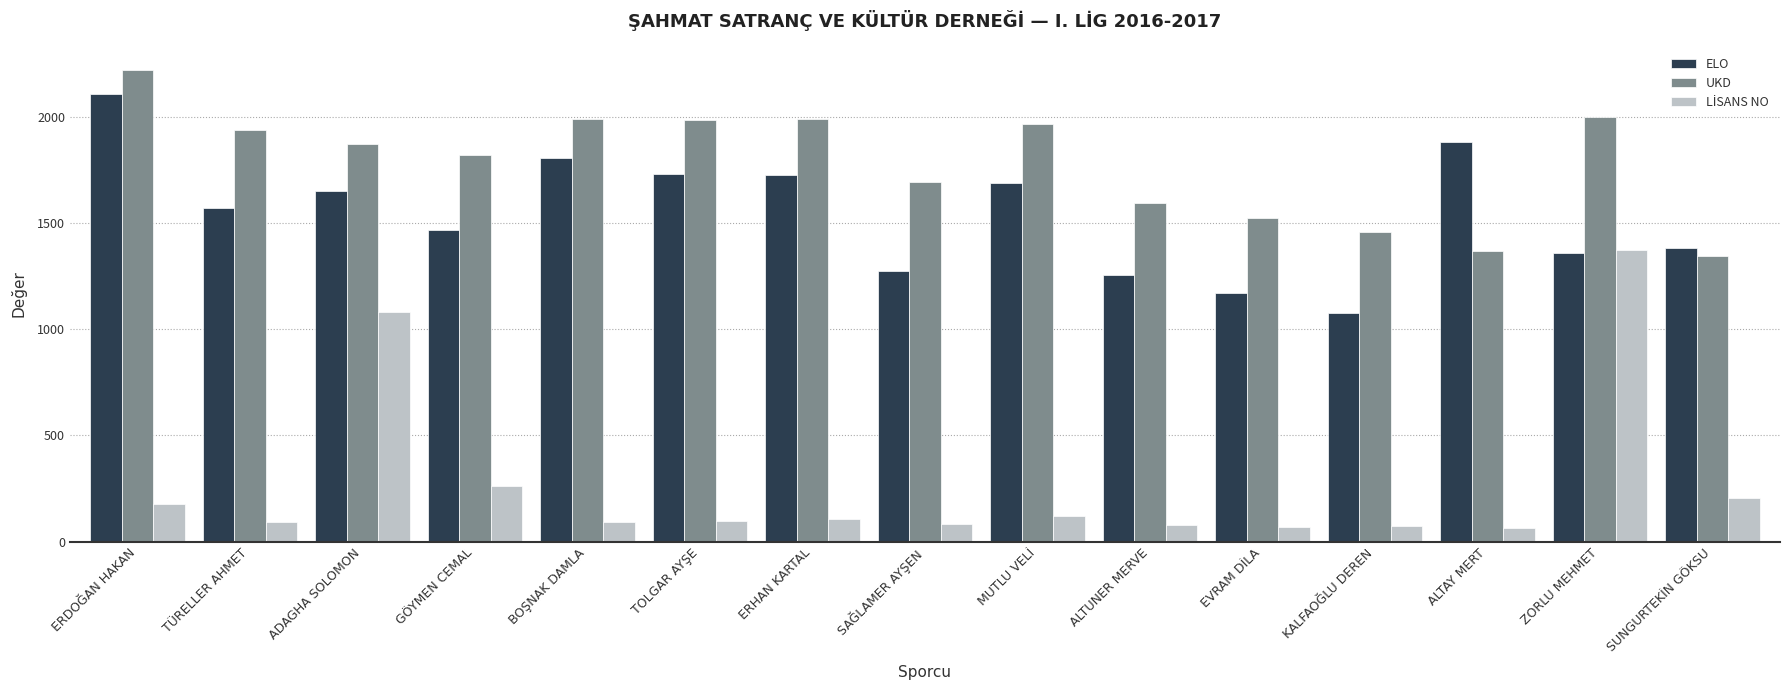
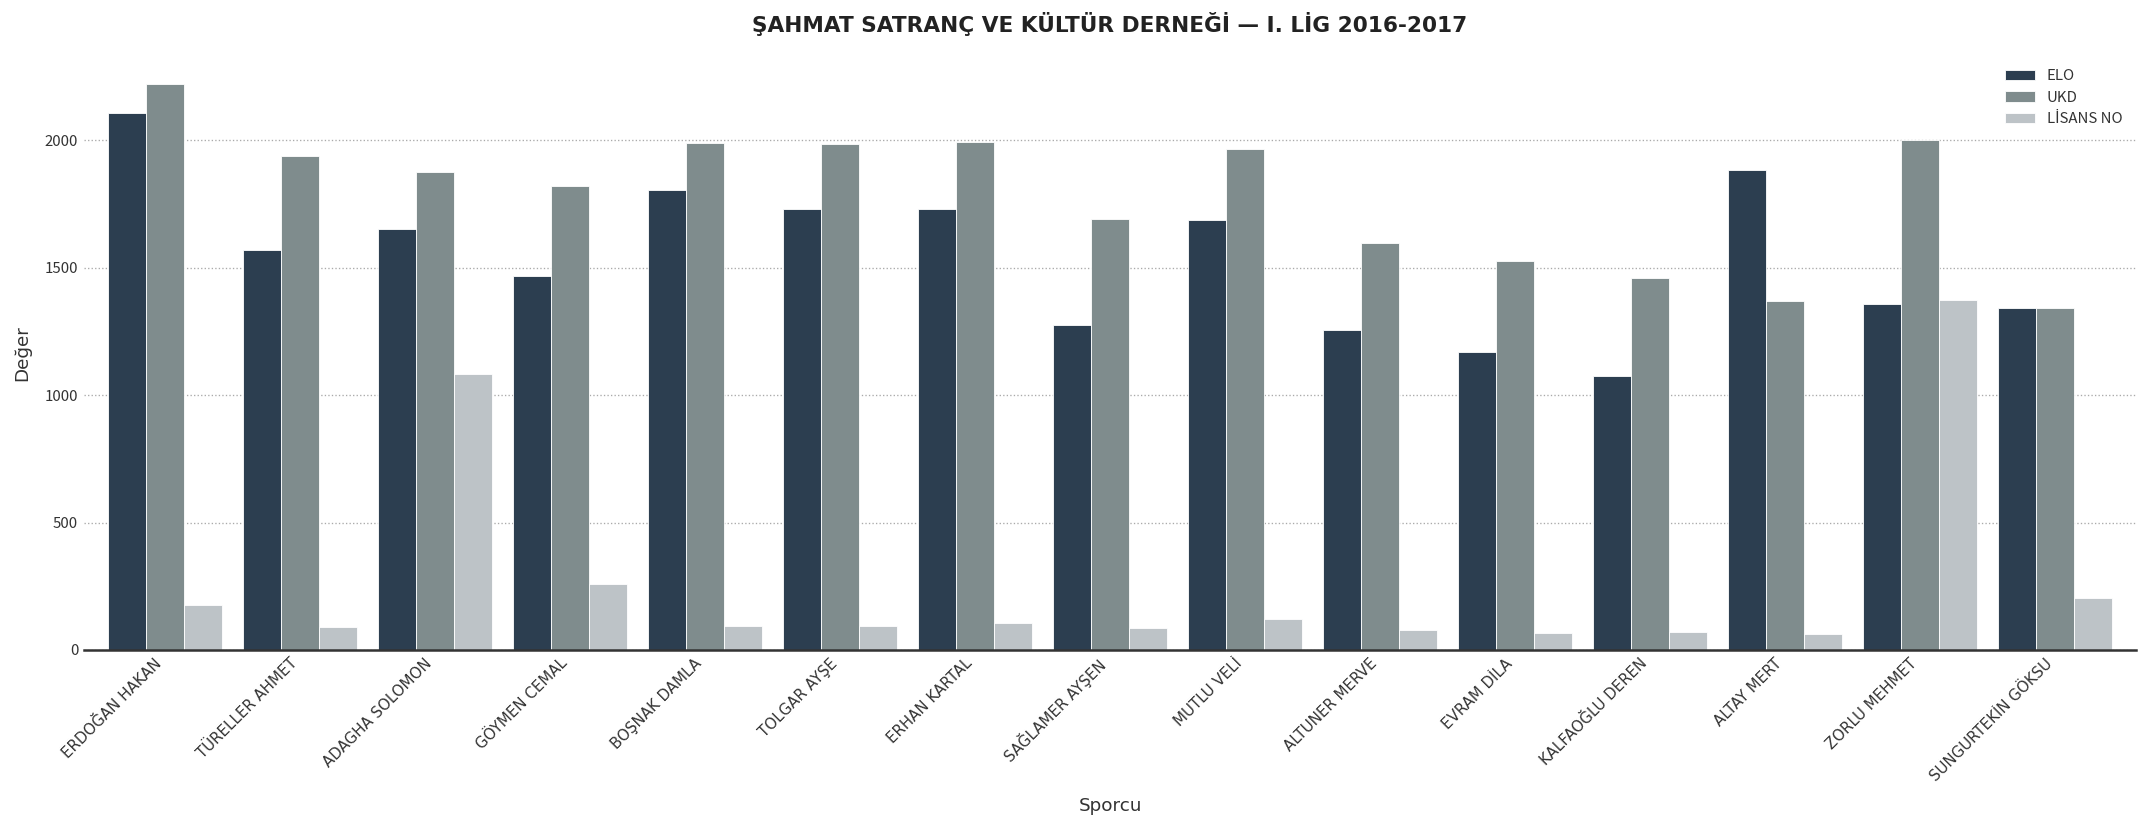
  {
    "ELO": {
      "ERDOĞAN HAKAN": 2110,
      "TÜRELLER AHMET": 1570,
      "ADAGHA SOLOMON": 1650,
      "GÖYMEN CEMAL": 1470,
      "BOŞNAK DAMLA": 1800,
      "TOLGAR AYŞE": 1730,
      "ERHAN KARTAL": 1730,
      "SAĞLAMER AYŞEN": 1270,
      "MUTLU VELİ": 1690,
      "ALTUNER MERVE": 1260,
      "EVRAM DİLA": 1170,
      "KALFAOĞLU DEREN": 1080,
      "ALTAY MERT": 1880,
      "ZORLU MEHMET": 1360,
-     "SUNGURTEKİN GÖKSU": 1380
+     "SUNGURTEKİN GÖKSU": 1340
    },
    "UKD": {
      "ERDOĞAN HAKAN": 2220,
      "TÜRELLER AHMET": 1940,
      "ADAGHA SOLOMON": 1870,
      "GÖYMEN CEMAL": 1820,
      "BOŞNAK DAMLA": 1990,
      "TOLGAR AYŞE": 1980,
      "ERHAN KARTAL": 1990,
      "SAĞLAMER AYŞEN": 1690,
      "MUTLU VELİ": 1970,
      "ALTUNER MERVE": 1600,
      "EVRAM DİLA": 1530,
      "KALFAOĞLU DEREN": 1460,
      "ALTAY MERT": 1370,
      "ZORLU MEHMET": 2000,
      "SUNGURTEKİN GÖKSU": 1340
    },
    "LİSANS NO": {
      "ERDOĞAN HAKAN": 180,
      "TÜRELLER AHMET": 90,
      "ADAGHA SOLOMON": 1080,
      "GÖYMEN CEMAL": 260,
      "BOŞNAK DAMLA": 90,
      "TOLGAR AYŞE": 100,
      "ERHAN KARTAL": 110,
      "SAĞLAMER AYŞEN": 90,
      "MUTLU VELİ": 120,
      "ALTUNER MERVE": 80,
      "EVRAM DİLA": 70,
      "KALFAOĞLU DEREN": 70,
      "ALTAY MERT": 60,
      "ZORLU MEHMET": 1370,
      "SUNGURTEKİN GÖKSU": 210
    }
  }
